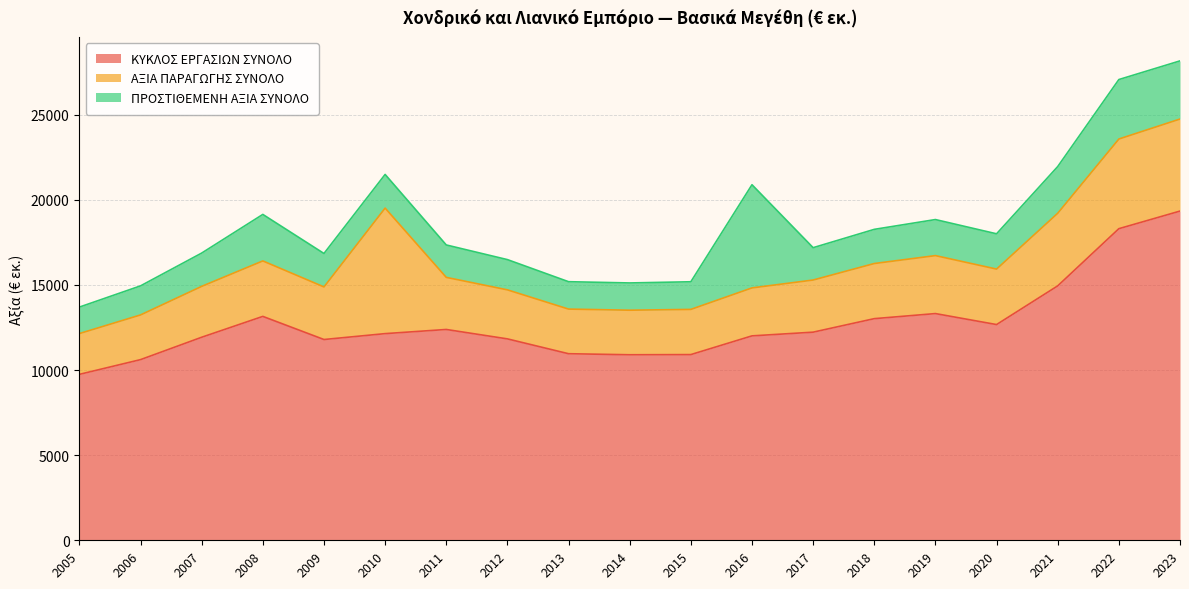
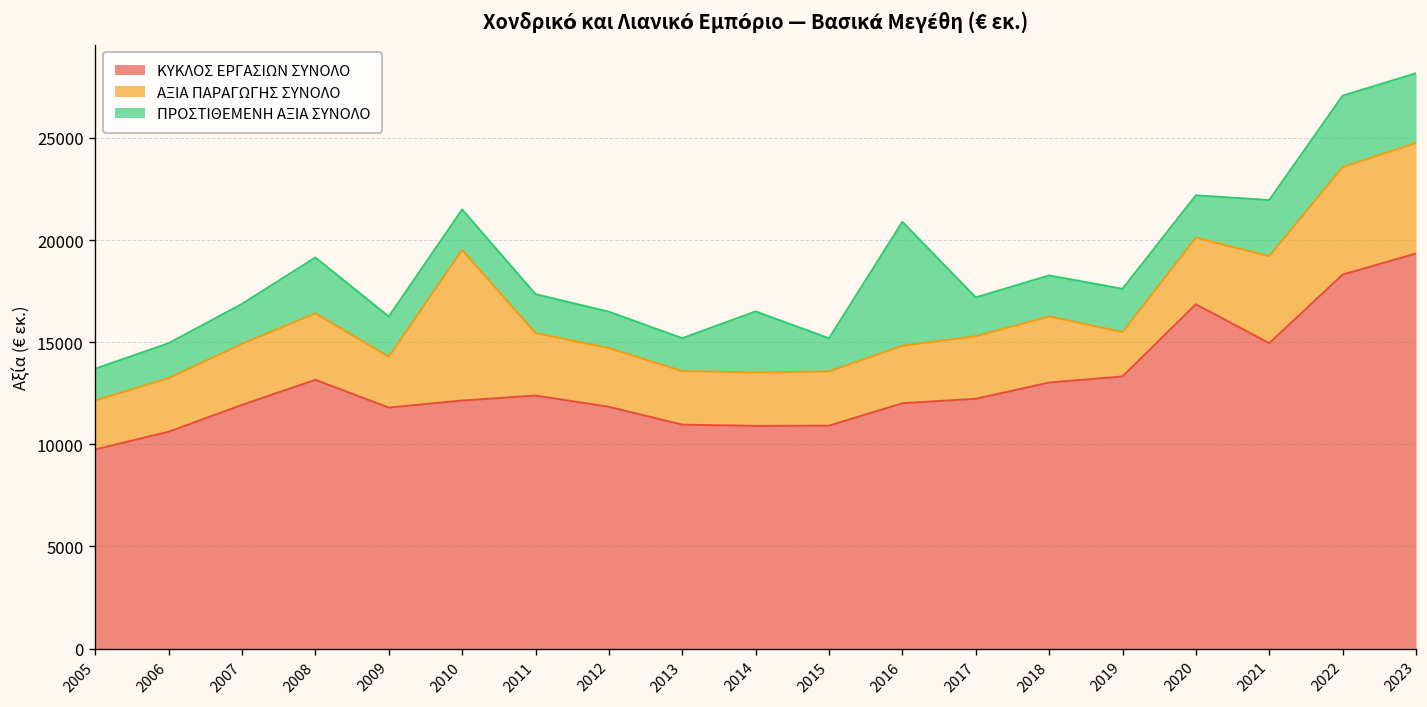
  {
    "ΚΥΚΛΟΣ ΕΡΓΑΣΙΩΝ ΣΥΝΟΛΟ": {
      "2005": 9700,
      "2006": 10600,
      "2007": 11900,
      "2008": 13200,
      "2009": 11800,
      "2010": 12100,
      "2011": 12400,
      "2012": 11800,
      "2013": 11000,
      "2014": 10900,
      "2015": 10900,
      "2016": 12000,
      "2017": 12200,
      "2018": 13000,
      "2019": 13300,
-     "2020": 12700,
+     "2020": 16900,
      "2021": 14900,
      "2022": 18300,
      "2023": 19300
    },
    "ΑΞΙΑ ΠΑΡΑΓΩΓΗΣ ΣΥΝΟΛΟ": {
      "2005": 2400,
      "2006": 2600,
      "2007": 3000,
      "2008": 3300,
-     "2009": 3100,
+     "2009": 2500,
      "2010": 7400,
      "2011": 3100,
      "2012": 2900,
      "2013": 2600,
      "2014": 2600,
      "2015": 2700,
      "2016": 2800,
      "2017": 3100,
      "2018": 3200,
-     "2019": 3400,
+     "2019": 2200,
      "2020": 3300,
      "2021": 4300,
      "2022": 5300,
      "2023": 5400
    },
    "ΠΡΟΣΤΙΘΕΜΕΝΗ ΑΞΙΑ ΣΥΝΟΛΟ": {
      "2005": 1600,
      "2006": 1700,
      "2007": 2000,
      "2008": 2700,
      "2009": 2000,
      "2010": 2000,
      "2011": 1900,
      "2012": 1800,
      "2013": 1600,
-     "2014": 1600,
+     "2014": 3000,
      "2015": 1600,
      "2016": 6100,
      "2017": 1900,
      "2018": 2000,
      "2019": 2100,
      "2020": 2100,
      "2021": 2700,
      "2022": 3500,
      "2023": 3400
    }
  }
